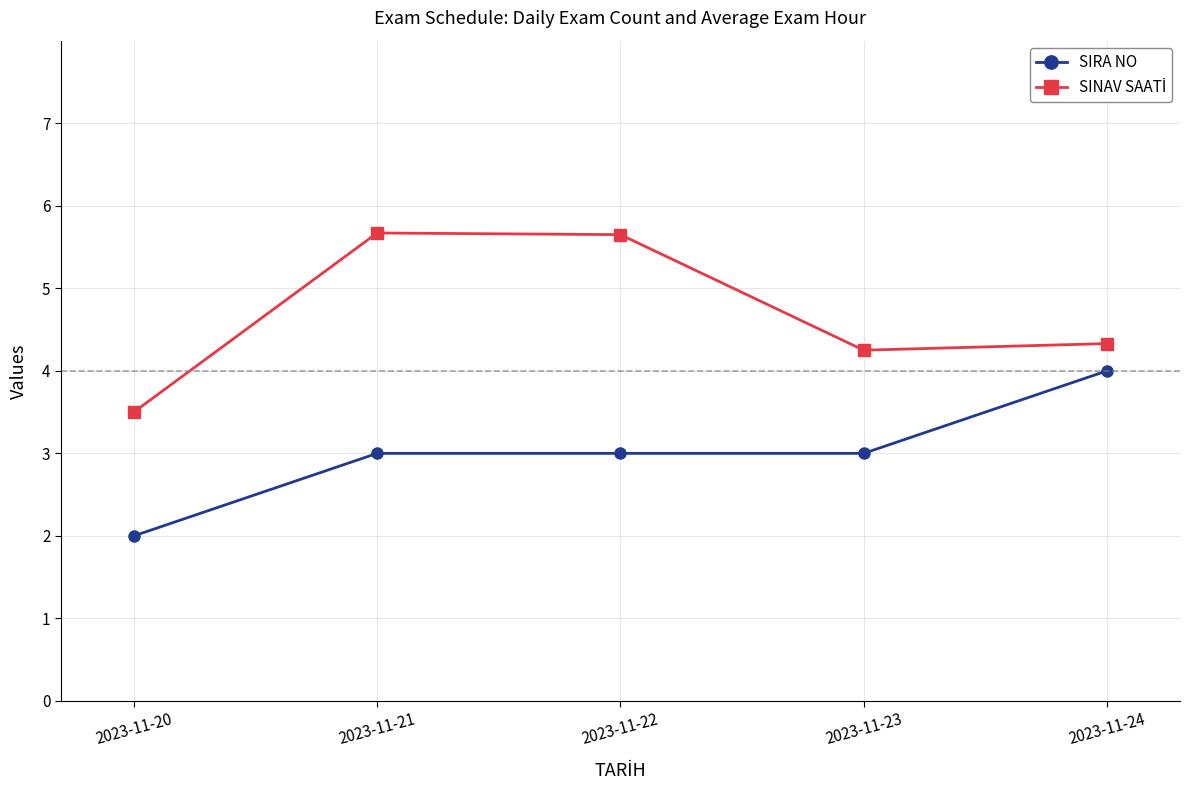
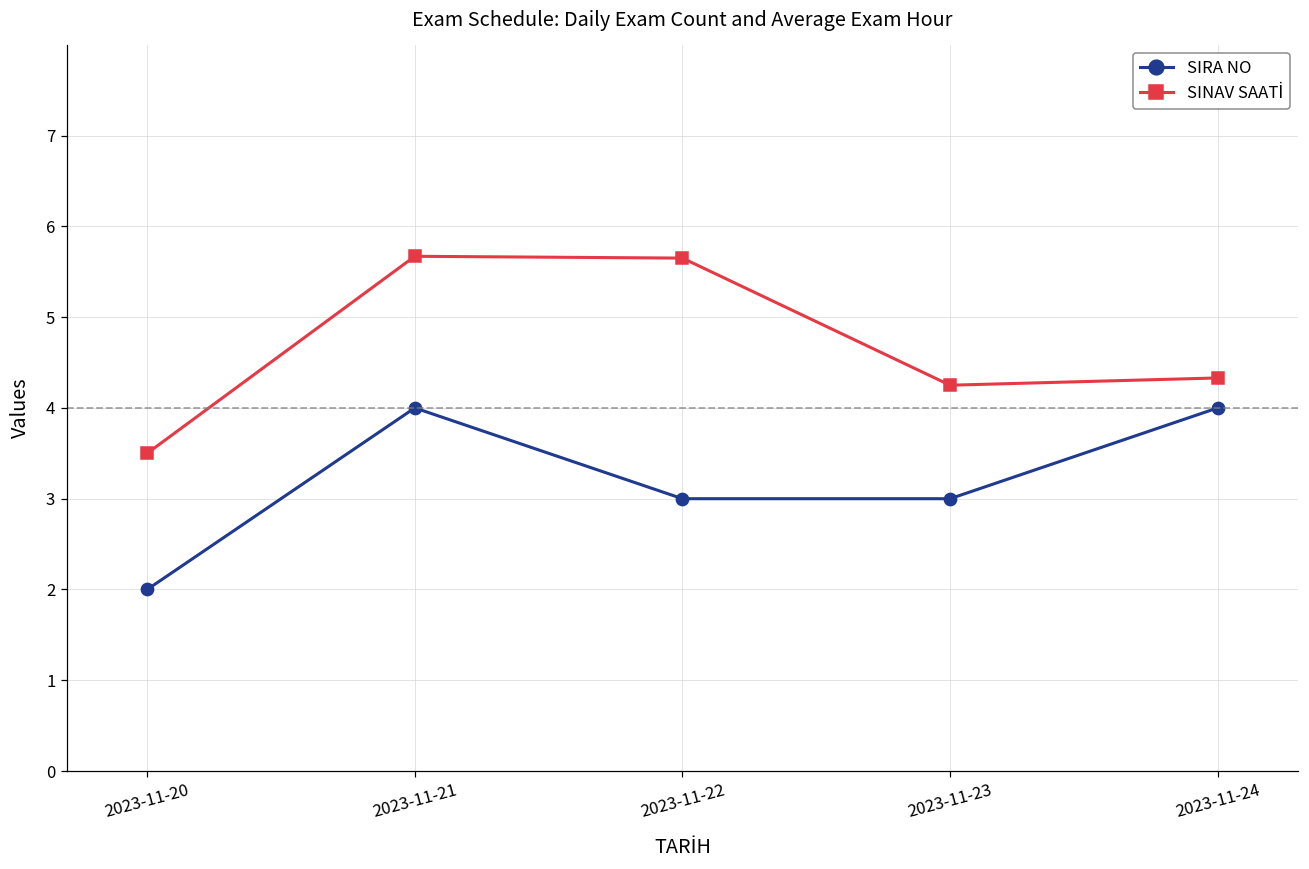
  {
    "SIRA NO": {
      "2023-11-20": 2,
-     "2023-11-21": 3,
+     "2023-11-21": 4,
      "2023-11-22": 3,
      "2023-11-23": 3,
      "2023-11-24": 4
    },
    "SINAV SAATİ": {
      "2023-11-20": 3.5,
      "2023-11-21": 5.7,
      "2023-11-22": 5.7,
      "2023-11-23": 4.3,
      "2023-11-24": 4.3
    }
  }
